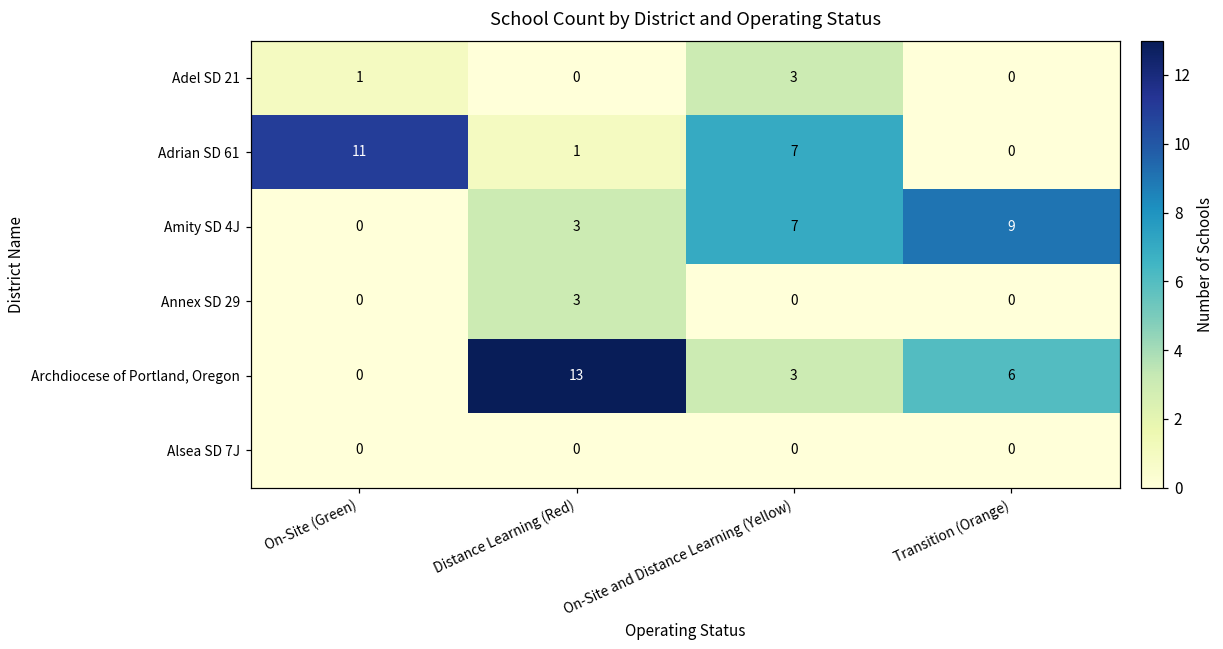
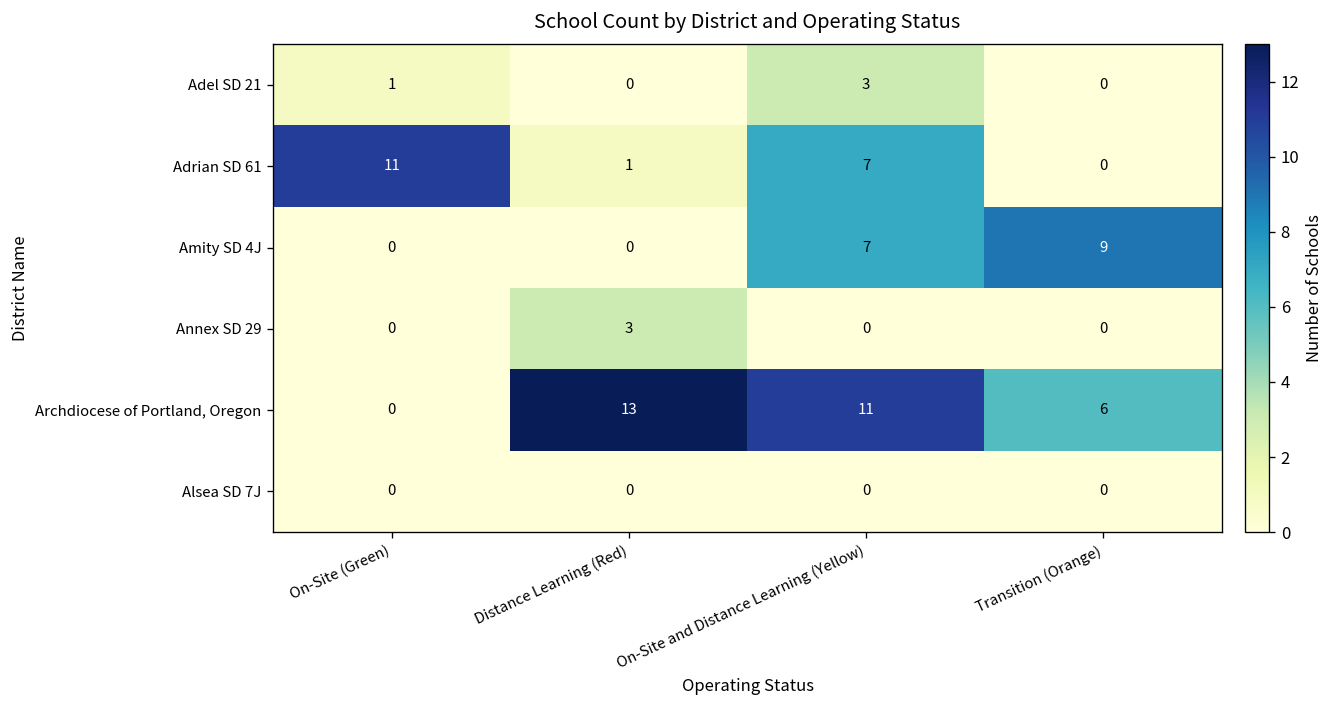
  {
    "Adel SD 21": {
      "On-Site (Green)": 1,
      "Distance Learning (Red)": 0,
      "On-Site and Distance Learning (Yellow)": 3,
      "Transition (Orange)": 0
    },
    "Adrian SD 61": {
      "On-Site (Green)": 11,
      "Distance Learning (Red)": 1,
      "On-Site and Distance Learning (Yellow)": 7,
      "Transition (Orange)": 0
    },
    "Amity SD 4J": {
      "On-Site (Green)": 0,
-     "Distance Learning (Red)": 3,
+     "Distance Learning (Red)": 0,
      "On-Site and Distance Learning (Yellow)": 7,
      "Transition (Orange)": 9
    },
    "Annex SD 29": {
      "On-Site (Green)": 0,
      "Distance Learning (Red)": 3,
      "On-Site and Distance Learning (Yellow)": 0,
      "Transition (Orange)": 0
    },
    "Archdiocese of Portland, Oregon": {
      "On-Site (Green)": 0,
      "Distance Learning (Red)": 13,
-     "On-Site and Distance Learning (Yellow)": 3,
+     "On-Site and Distance Learning (Yellow)": 11,
      "Transition (Orange)": 6
    },
    "Alsea SD 7J": {
      "On-Site (Green)": 0,
      "Distance Learning (Red)": 0,
      "On-Site and Distance Learning (Yellow)": 0,
      "Transition (Orange)": 0
    }
  }
